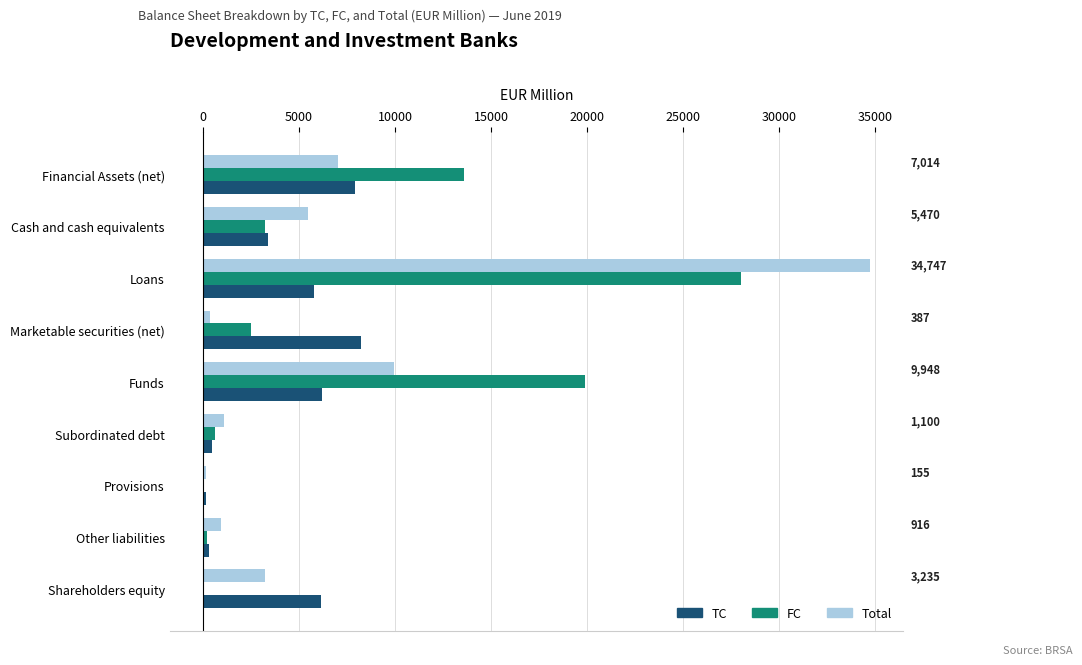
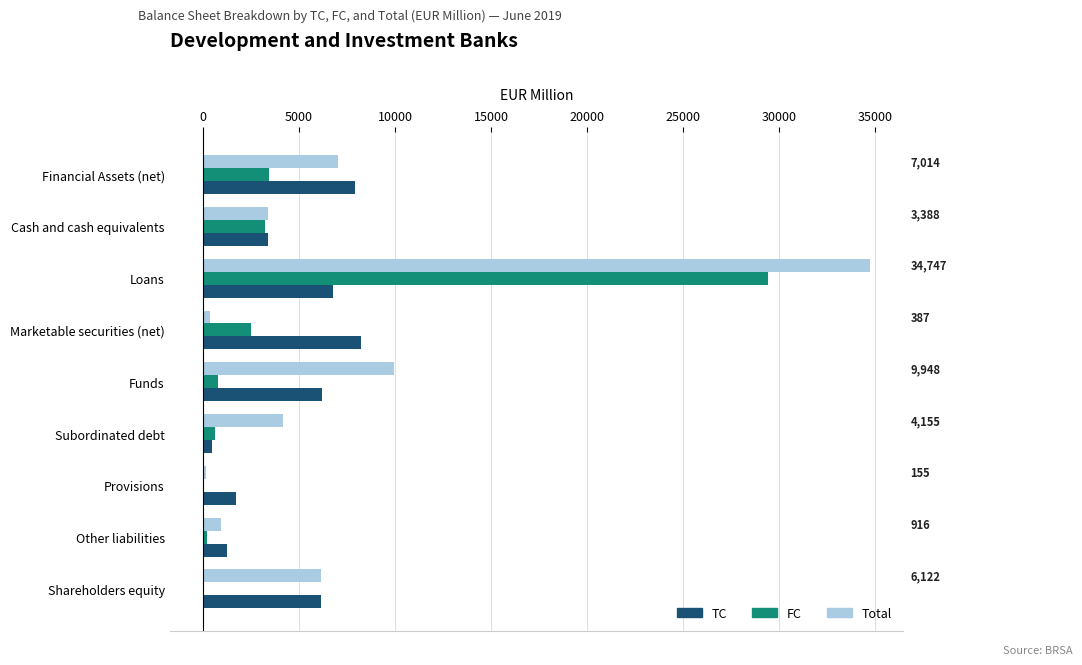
  {
    "TC": {
      "Financial Assets (net)": "7900",
      "Cash and cash equivalents": "3400",
-     "Loans": "5800",
+     "Loans": "6700",
      "Marketable securities (net)": "8200",
      "Funds": "6200",
      "Subordinated debt": "500",
-     "Provisions": "200",
-     "Other liabilities": "300",
+     "Provisions": "1700",
+     "Other liabilities": "1300",
      "Shareholders equity": "6100"
    },
    "FC": {
-     "Financial Assets (net)": "13600",
+     "Financial Assets (net)": "3400",
      "Cash and cash equivalents": "3200",
-     "Loans": "28000",
+     "Loans": "29400",
      "Marketable securities (net)": "2500",
-     "Funds": "19900",
+     "Funds": "800",
      "Subordinated debt": "600",
      "Other liabilities": "200"
    },
    "Total": {
-     "Cash and cash equivalents": "5,470",
-     "Subordinated debt": "1,100",
-     "Shareholders equity": "3,235"
+     "Cash and cash equivalents": "3,388",
+     "Subordinated debt": "4,155",
+     "Shareholders equity": "6,122"
    }
  }
